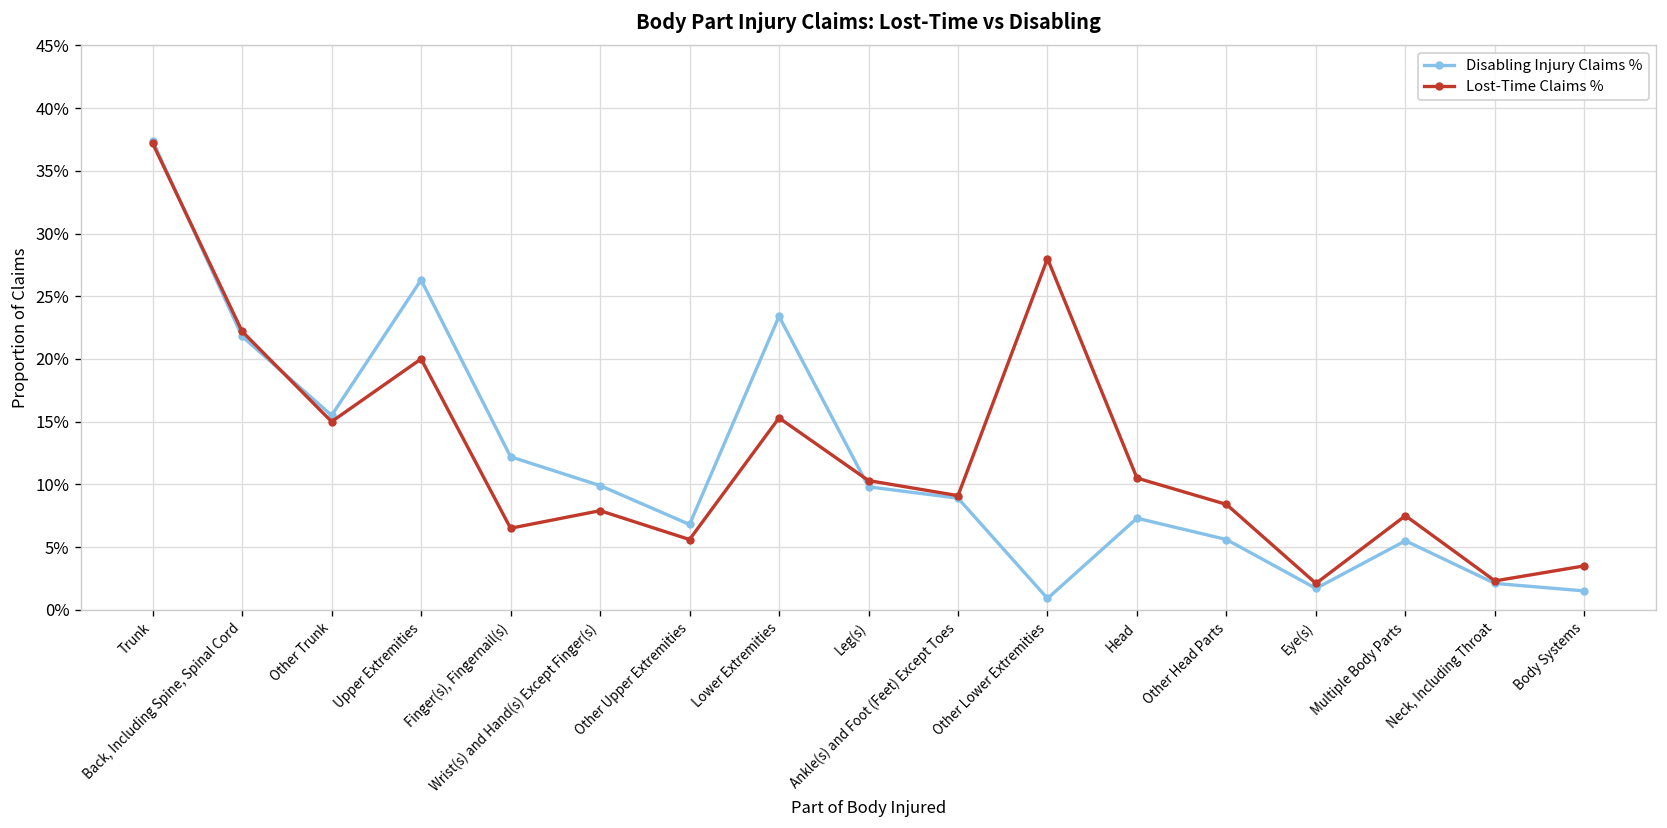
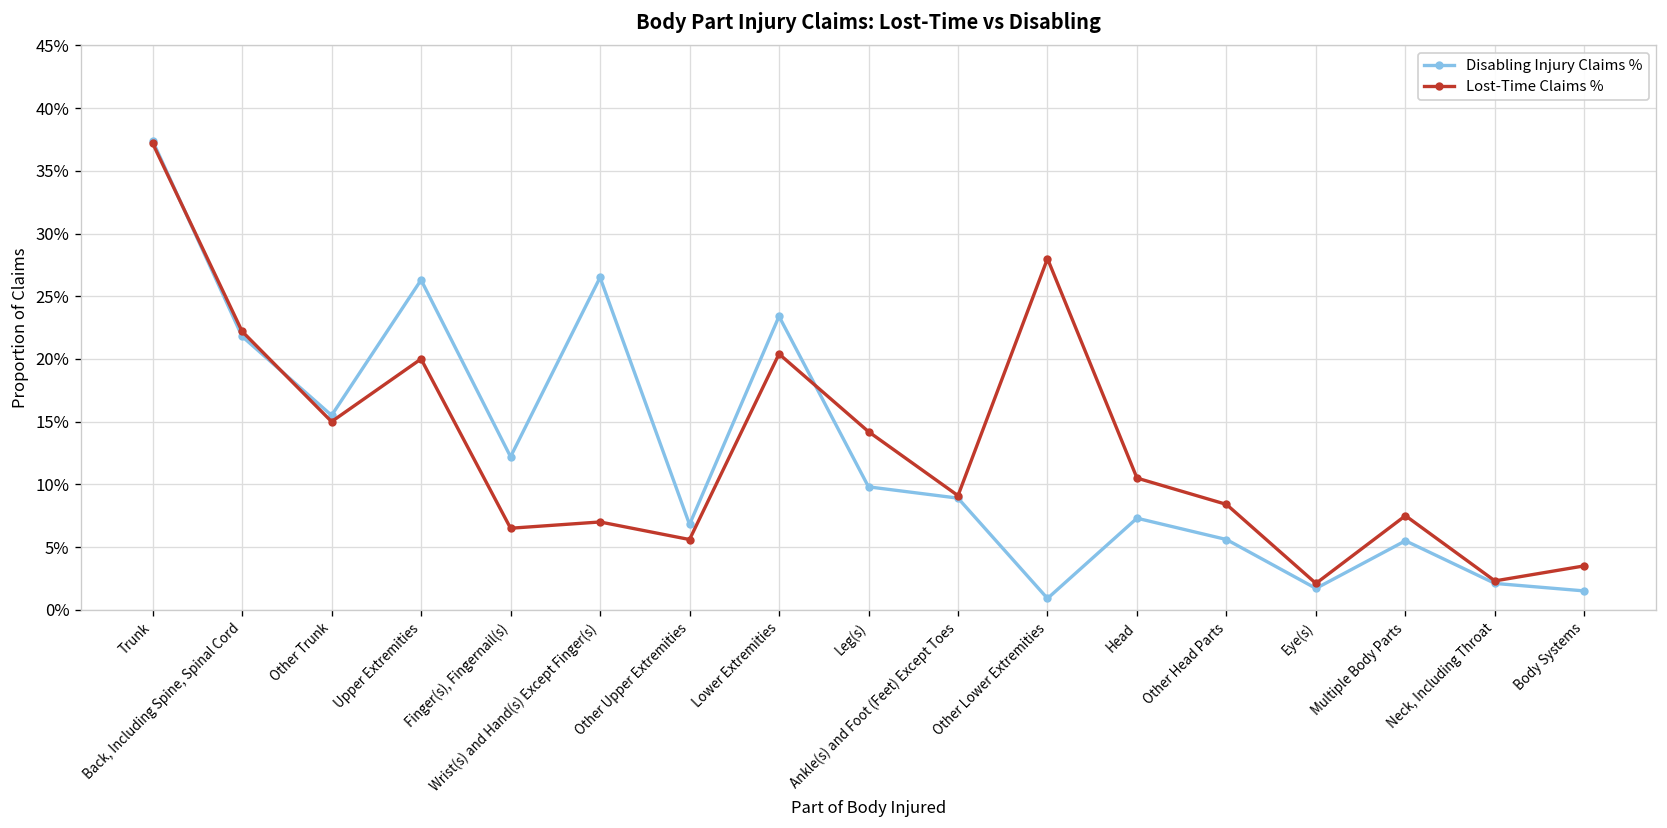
  {
    "Disabling Injury Claims %": {
      "Back, Including Spine, Spinal Cord": "21.8%",
      "Other Trunk": "15.5%",
      "Upper Extremities": "26.3%",
      "Finger(s), Fingernail(s)": "12.2%",
-     "Wrist(s) and Hand(s) Except Finger(s)": "9.9%",
+     "Wrist(s) and Hand(s) Except Finger(s)": "26.5%",
      "Other Upper Extremities": "6.8%",
      "Lower Extremities": "23.4%",
      "Leg(s)": "9.8%",
      "Other Lower Extremities": "0.9%",
      "Head": "7.3%",
      "Other Head Parts": "5.6%",
      "Eye(s)": "1.7%",
      "Multiple Body Parts": "5.5%",
      "Body Systems": "1.5%"
    },
    "Lost-Time Claims %": {
      "Back, Including Spine, Spinal Cord": "22.2%",
      "Other Trunk": "15.0%",
      "Upper Extremities": "20.0%",
      "Finger(s), Fingernail(s)": "6.5%",
-     "Wrist(s) and Hand(s) Except Finger(s)": "7.9%",
+     "Wrist(s) and Hand(s) Except Finger(s)": "7.0%",
      "Other Upper Extremities": "5.6%",
-     "Lower Extremities": "15.3%",
-     "Leg(s)": "10.3%",
+     "Lower Extremities": "20.4%",
+     "Leg(s)": "14.2%",
      "Other Lower Extremities": "28.0%",
      "Head": "10.5%",
      "Other Head Parts": "8.4%",
      "Eye(s)": "2.1%",
      "Multiple Body Parts": "7.5%",
      "Body Systems": "3.5%"
    }
  }
